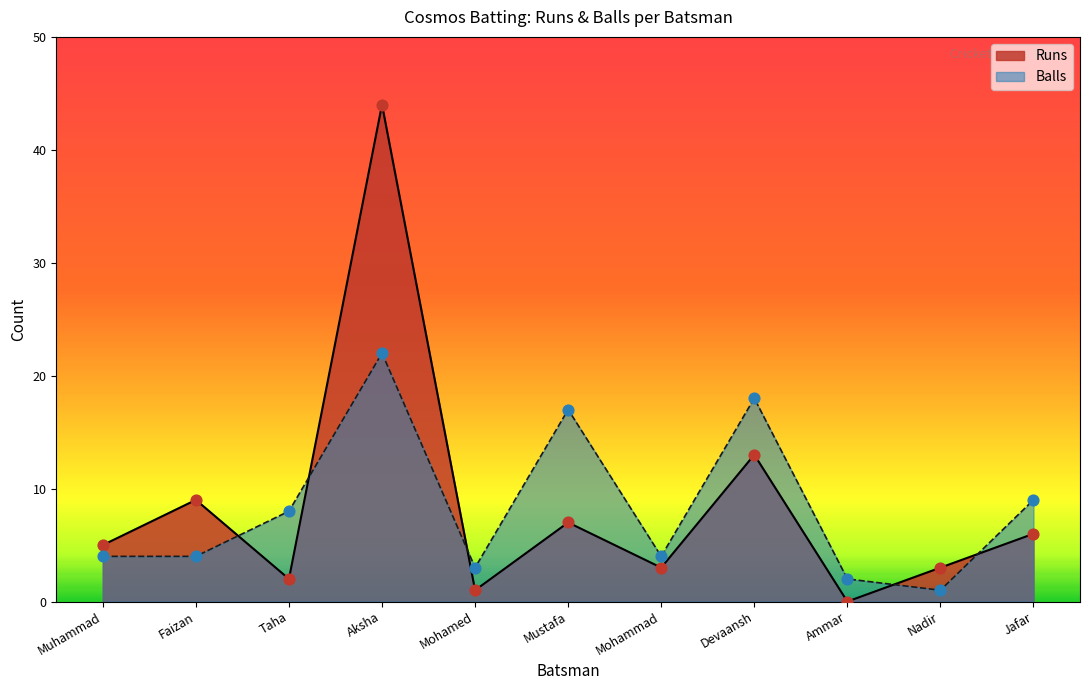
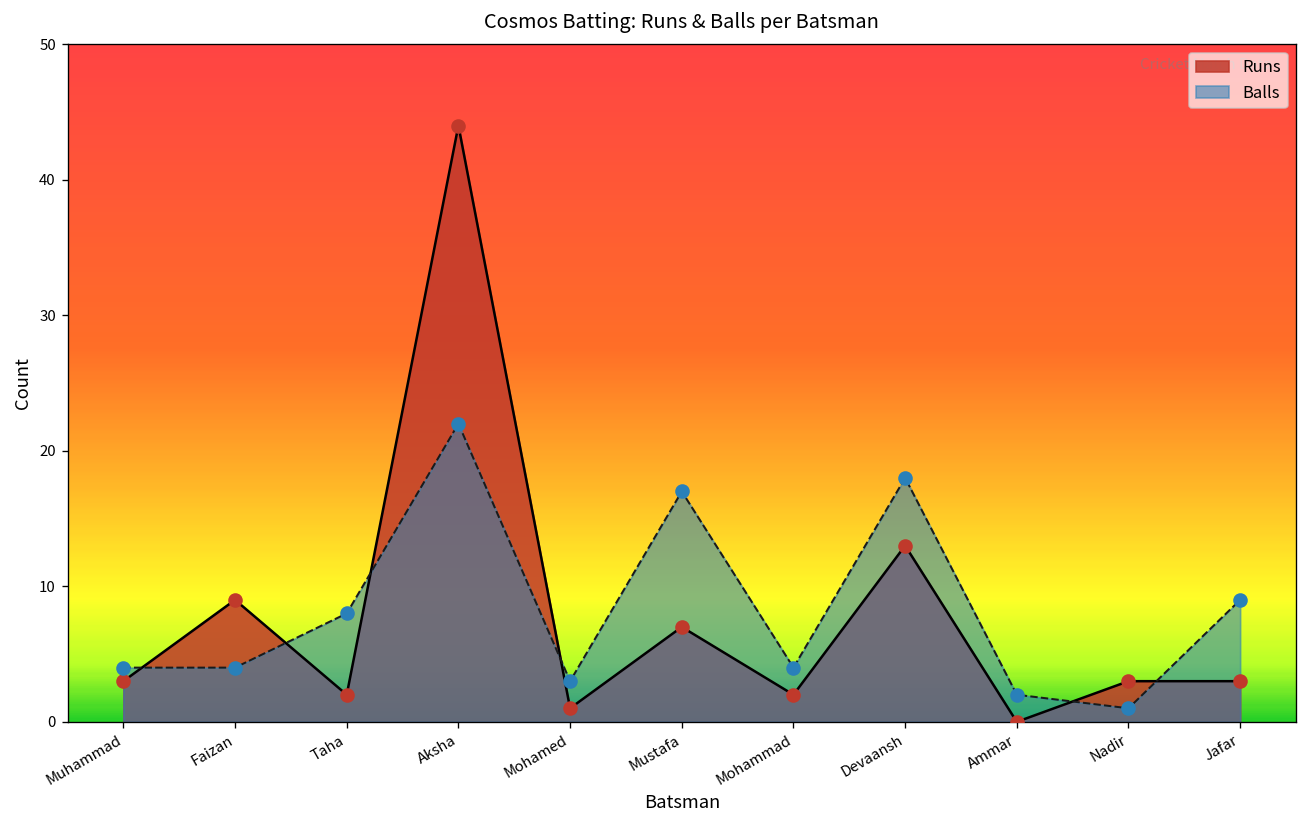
  {
    "Runs": {
-     "Muhammad": 5,
+     "Muhammad": 3,
      "Faizan": 9,
      "Taha": 2,
      "Aksha": 44,
      "Mohamed": 1,
      "Mustafa": 7,
-     "Mohammad": 3,
+     "Mohammad": 2,
      "Devaansh": 13,
      "Ammar": 0,
      "Nadir": 3,
-     "Jafar": 6
+     "Jafar": 3
    },
    "Balls": {
      "Muhammad": 4,
      "Faizan": 4,
      "Taha": 8,
      "Aksha": 22,
      "Mohamed": 3,
      "Mustafa": 17,
      "Mohammad": 4,
      "Devaansh": 18,
      "Ammar": 2,
      "Nadir": 1,
      "Jafar": 9
    }
  }
